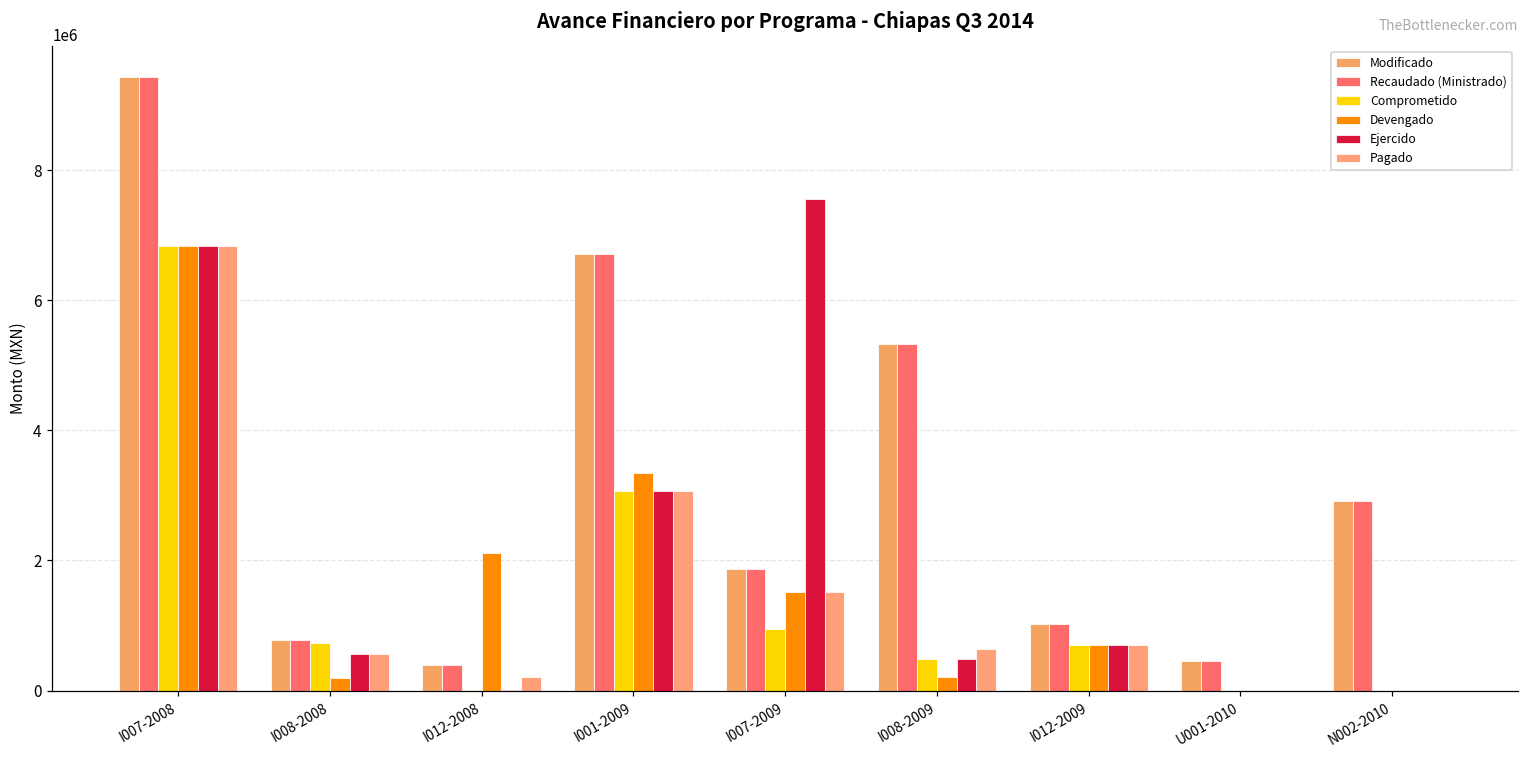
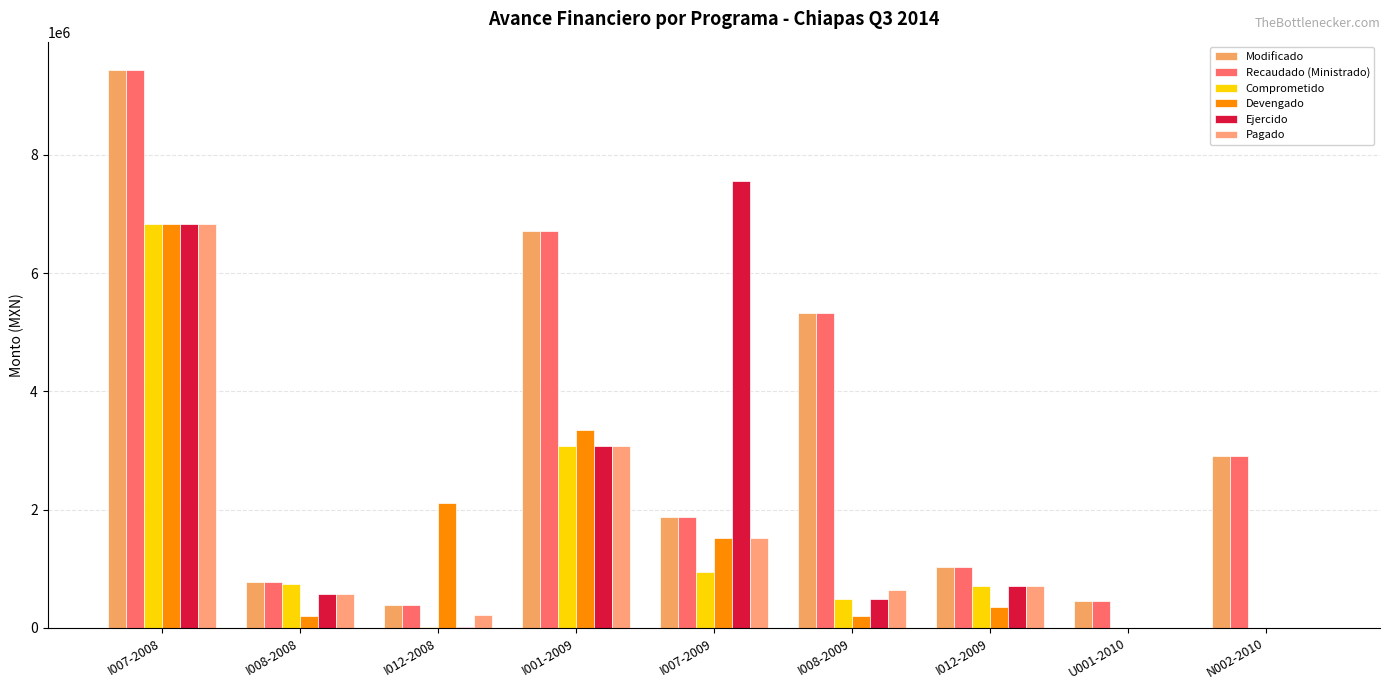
  {
    "Comprometido": {
      "I007-2008": 6800000,
      "I008-2008": 700000,
      "I001-2009": 3100000,
      "I007-2009": 1000000,
      "I008-2009": 500000,
      "I012-2009": 700000,
      "U001-2010": 0,
      "N002-2010": 0
    },
    "Devengado": {
      "I007-2008": 6800000,
      "I008-2008": 200000,
      "I012-2008": 2100000,
      "I001-2009": 3300000,
      "I007-2009": 1500000,
      "I008-2009": 200000,
-     "I012-2009": 700000,
+     "I012-2009": 300000,
      "U001-2010": 0,
      "N002-2010": 0
    },
    "Ejercido": {
      "I007-2008": 6800000,
      "I008-2008": 600000,
      "I001-2009": 3100000,
      "I007-2009": 7600000,
      "I008-2009": 500000,
      "I012-2009": 700000,
      "U001-2010": 0,
      "N002-2010": 0
    }
  }
